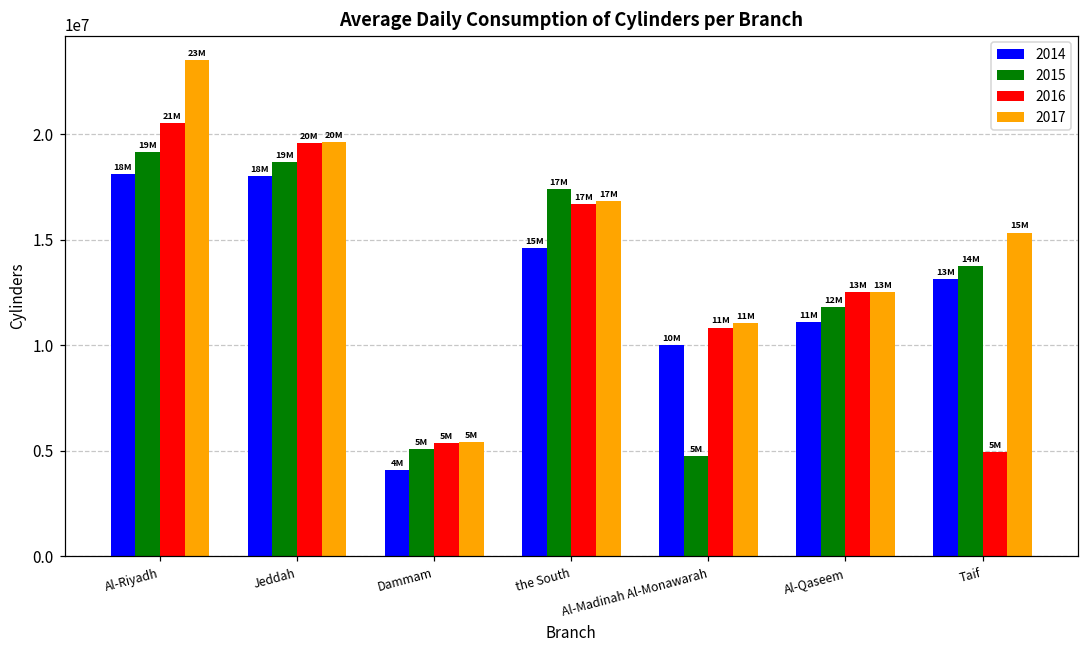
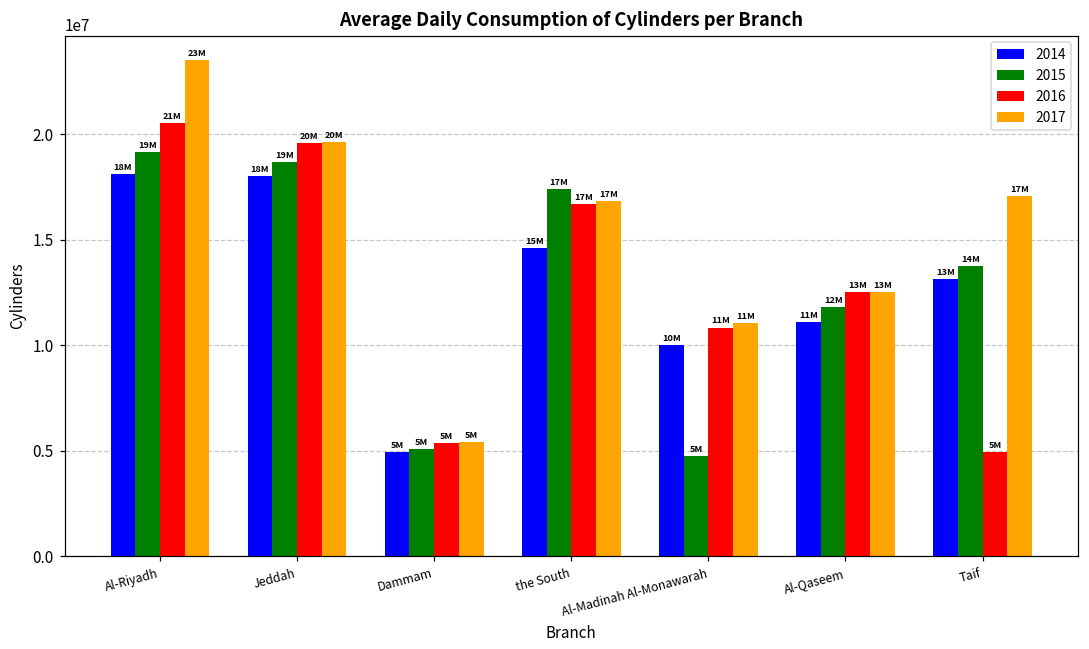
  {
    "2014": {
      "Al-Riyadh": "18M",
      "Jeddah": "18M",
-     "Dammam": "4M",
+     "Dammam": "5M",
      "the South": "15M",
      "Al-Madinah Al-Monawarah": "10M",
      "Al-Qaseem": "11M",
      "Taif": "13M"
    },
    "2015": {
      "Al-Riyadh": "19M",
      "Jeddah": "19M",
      "Dammam": "5M",
      "the South": "17M",
      "Al-Madinah Al-Monawarah": "5M",
      "Al-Qaseem": "12M",
      "Taif": "14M"
    },
    "2016": {
      "Al-Riyadh": "21M",
      "Jeddah": "20M",
      "Dammam": "5M",
      "the South": "17M",
      "Al-Madinah Al-Monawarah": "11M",
      "Al-Qaseem": "13M",
      "Taif": "5M"
    },
    "2017": {
      "Al-Riyadh": "23M",
      "Jeddah": "20M",
      "Dammam": "5M",
      "the South": "17M",
      "Al-Madinah Al-Monawarah": "11M",
      "Al-Qaseem": "13M",
-     "Taif": "15M"
+     "Taif": "17M"
    }
  }
